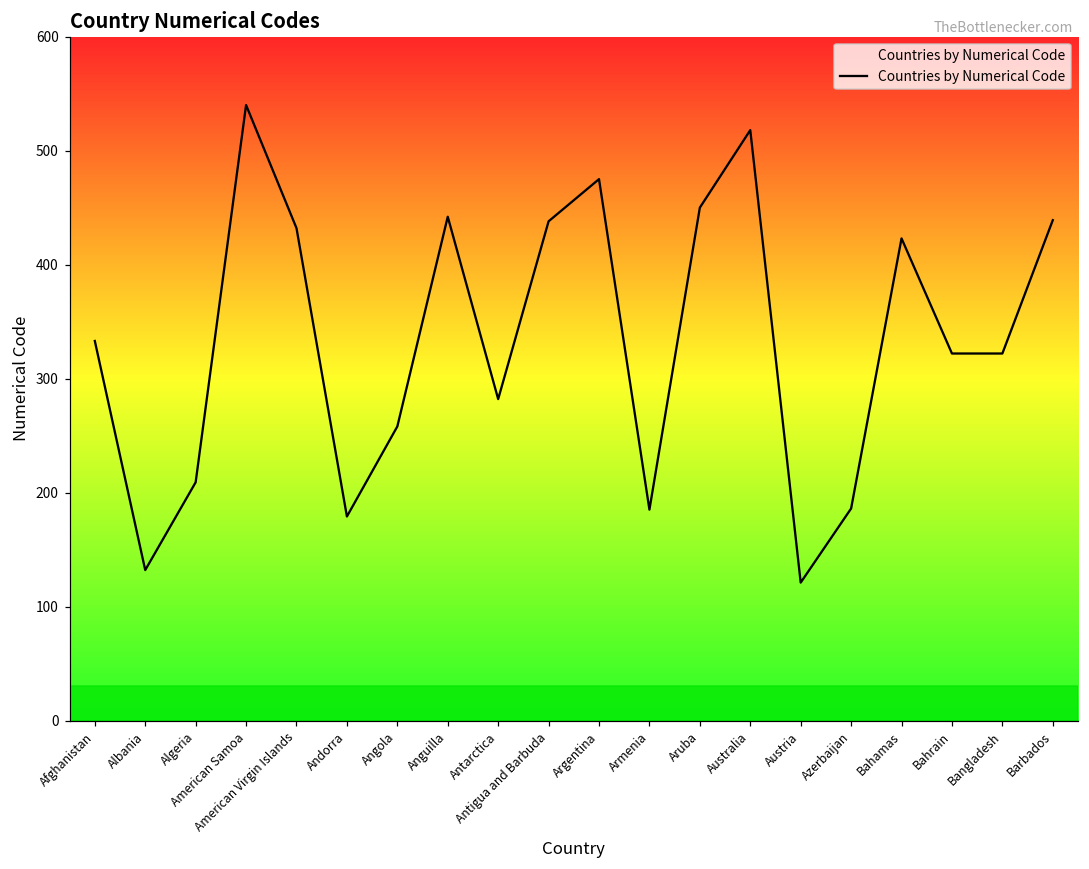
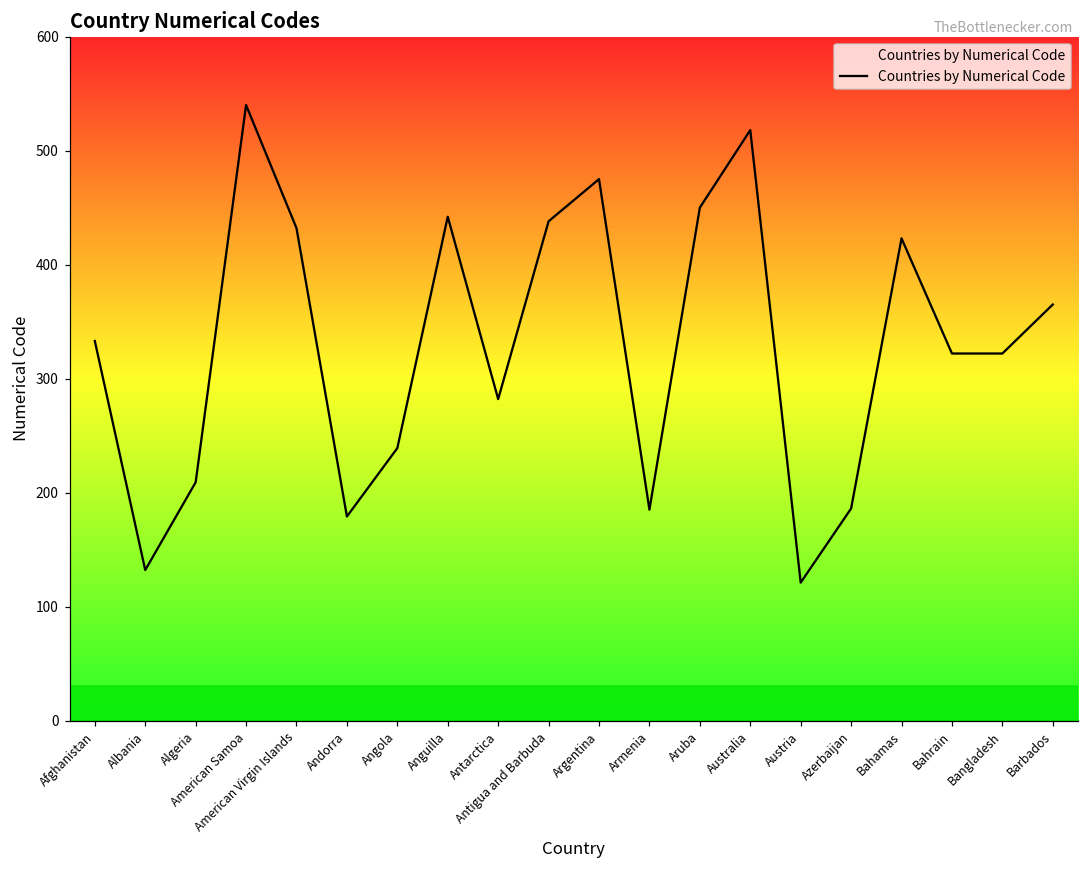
  {
    "Afghanistan": 333,
    "Albania": 132,
    "Algeria": 209,
    "American Samoa": 540,
    "American Virgin Islands": 432,
    "Andorra": 179,
-   "Angola": 258,
+   "Angola": 239,
    "Anguilla": 442,
    "Antarctica": 282,
    "Antigua and Barbuda": 438,
    "Argentina": 475,
    "Armenia": 185,
    "Aruba": 450,
    "Australia": 518,
    "Austria": 121,
    "Azerbaijan": 186,
    "Bahamas": 423,
    "Bahrain": 322,
    "Bangladesh": 322,
-   "Barbados": 439
+   "Barbados": 365
  }
